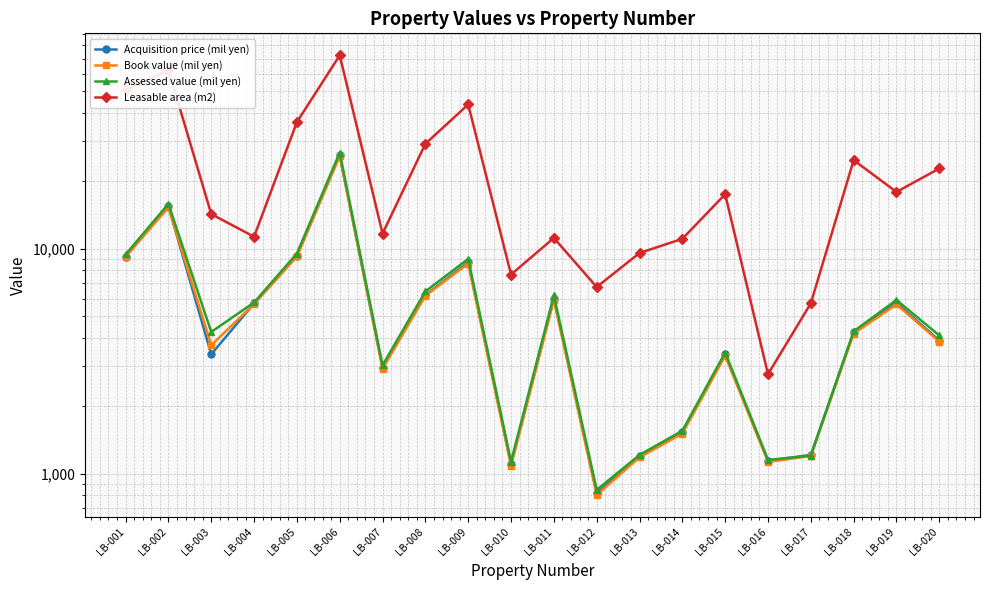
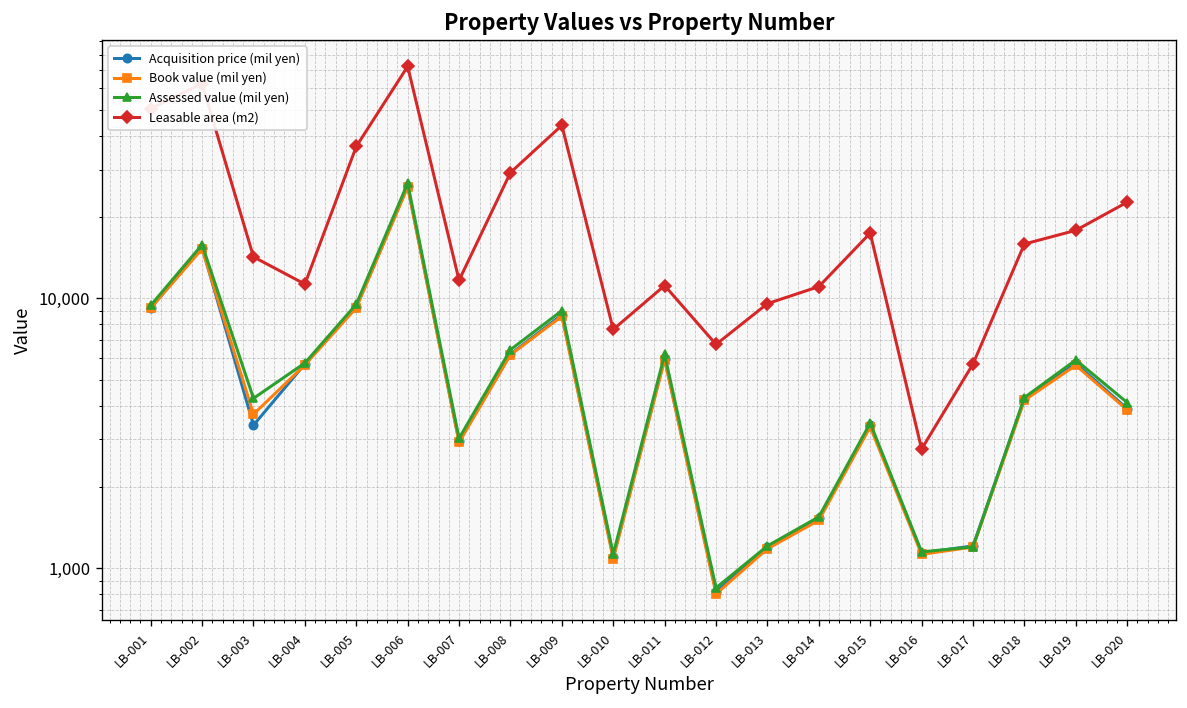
  {
    "Acquisition price (mil yen)": {
      "LB-003": "3,400"
    },
    "Book value (mil yen)": {
      "LB-003": "3,700"
    },
    "Assessed value (mil yen)": {
      "LB-003": "4,300",
      "LB-006": "27,000",
      "LB-007": "3,000",
      "LB-008": "6,500",
      "LB-009": "9,000",
      "LB-010": "1,100",
      "LB-011": "6,200",
      "LB-012": "850",
      "LB-019": "5,900",
      "LB-020": "4,100"
    },
    "Leasable area (m2)": {
      "LB-003": "14,000",
      "LB-004": "11,000",
      "LB-005": "37,000",
      "LB-006": "72,000",
      "LB-007": "12,000",
      "LB-008": "29,000",
      "LB-009": "44,000",
      "LB-010": "7,700",
      "LB-011": "11,000",
      "LB-012": "6,700",
      "LB-013": "9,600",
      "LB-014": "11,000",
      "LB-015": "17,000",
      "LB-016": "2,800",
      "LB-017": "5,700",
-     "LB-018": "25,000",
+     "LB-018": "16,000",
      "LB-019": "18,000",
      "LB-020": "23,000"
    }
  }
